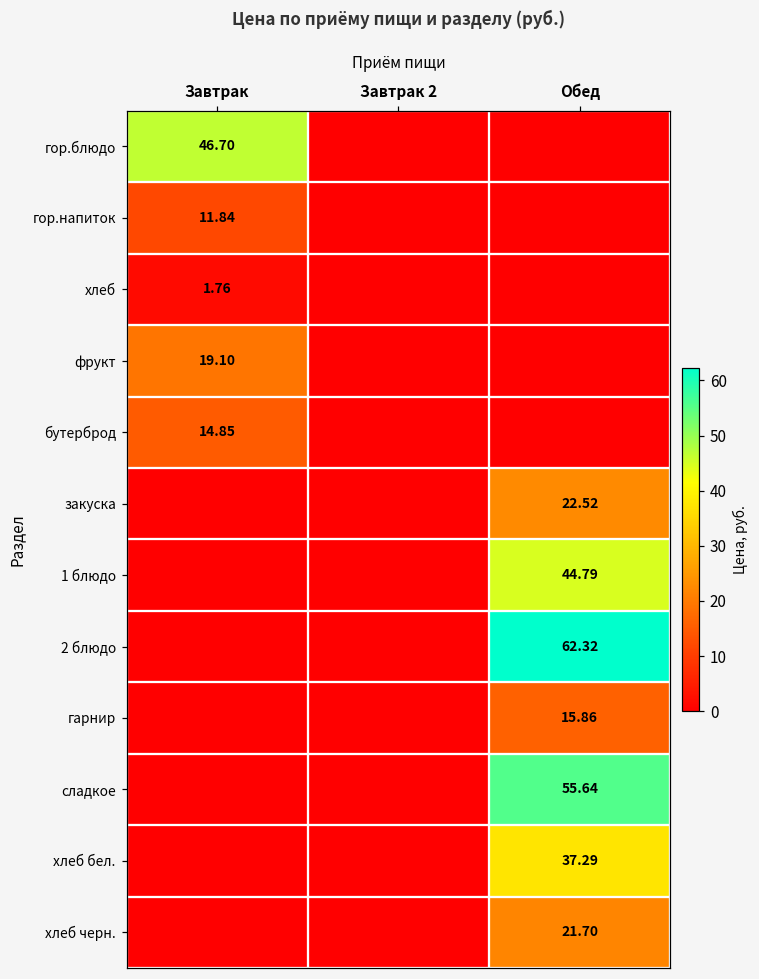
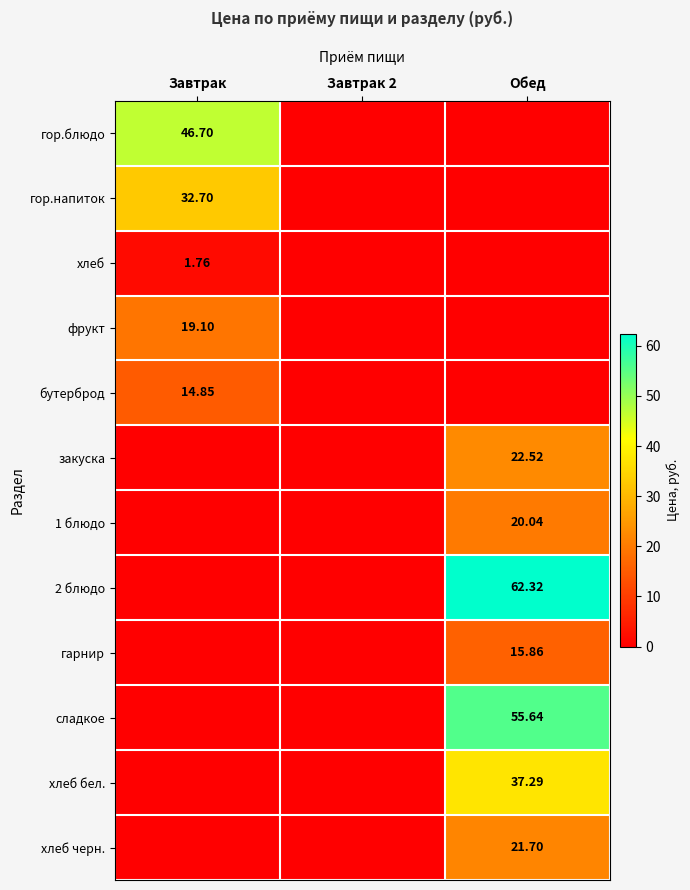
  {
    "гор.блюдо": {
      "Завтрак": 46.70
    },
    "гор.напиток": {
-     "Завтрак": 11.84
+     "Завтрак": 32.70
    },
    "хлеб": {
      "Завтрак": 1.76
    },
    "фрукт": {
      "Завтрак": 19.10
    },
    "бутерброд": {
      "Завтрак": 14.85
    },
    "закуска": {
      "Обед": 22.52
    },
    "1 блюдо": {
-     "Обед": 44.79
+     "Обед": 20.04
    },
    "2 блюдо": {
      "Обед": 62.32
    },
    "гарнир": {
      "Обед": 15.86
    },
    "сладкое": {
      "Обед": 55.64
    },
    "хлеб бел.": {
      "Обед": 37.29
    },
    "хлеб черн.": {
      "Обед": 21.70
    }
  }
